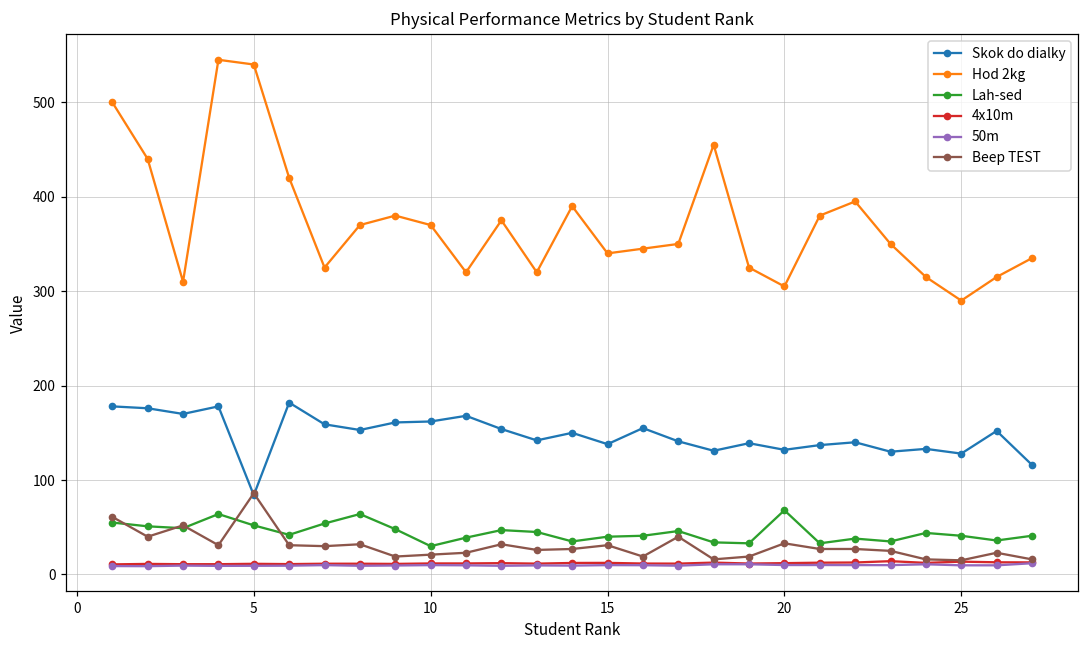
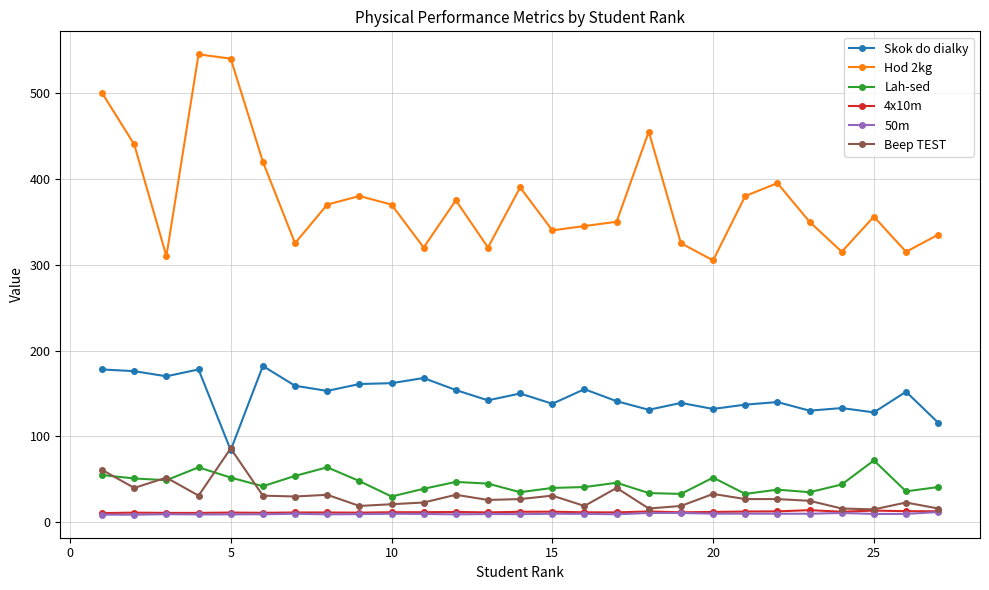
  {
    "Skok do dialky": {
      "10": 160,
      "15": 140,
      "20": 130,
      "25": 130
    },
    "Hod 2kg": {
      "5": 540,
      "10": 370,
      "15": 340,
      "20": 310,
-     "25": 290
+     "25": 360
    },
    "Lah-sed": {
      "5": 50,
      "10": 30,
      "15": 40,
-     "20": 70,
-     "25": 40
+     "20": 50,
+     "25": 70
    },
    "50m": {
      "25": 10
    },
    "Beep TEST": {
      "10": 20,
      "15": 30,
      "20": 30
    }
  }
